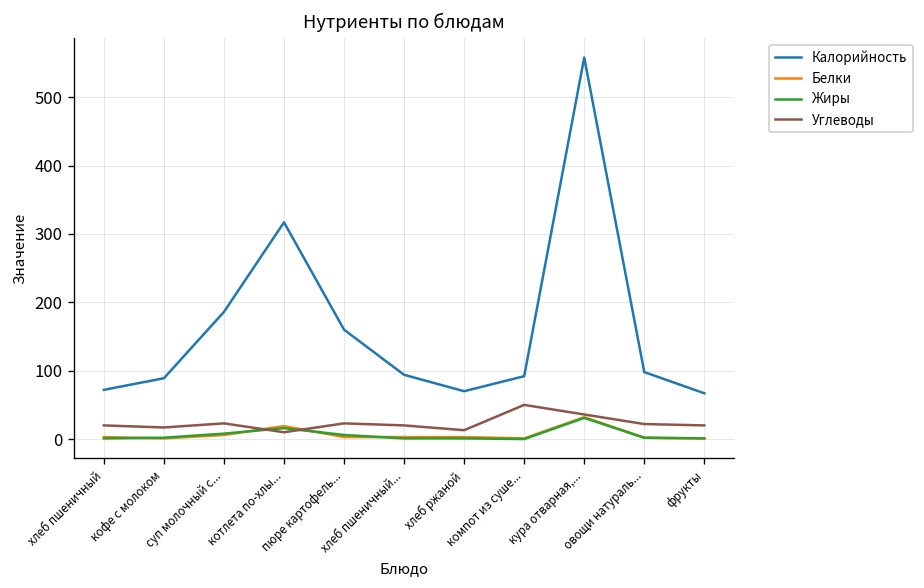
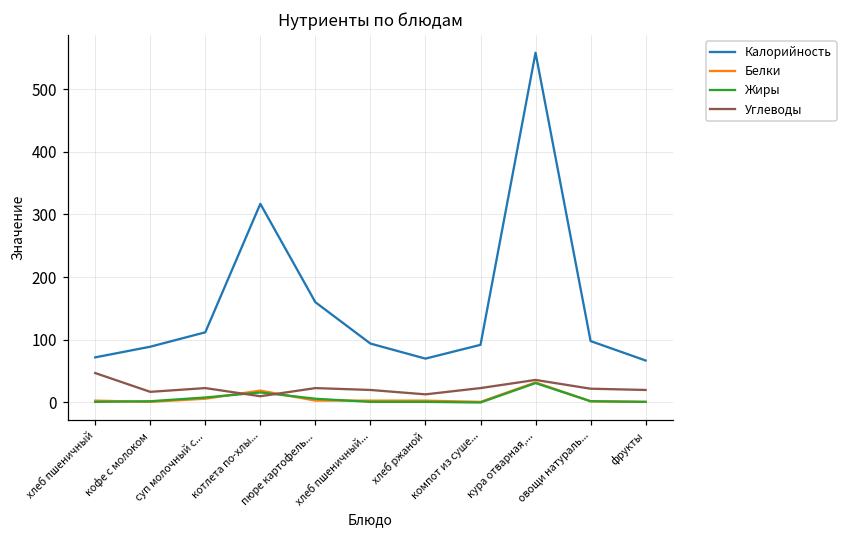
  {
    "Калорийность": {
      "хлеб пшеничный": 70,
      "кофе с молоком": 90,
-     "суп молочный с...": 190,
+     "суп молочный с...": 110,
      "котлета по-хлы...": 320,
      "пюре картофель...": 160,
      "хлеб пшеничный...": 90,
      "хлеб ржаной": 70,
      "компот из суше...": 90,
      "кура отварная,...": 560,
      "овощи натураль...": 100,
      "фрукты": 70
    },
    "Углеводы": {
-     "хлеб пшеничный": 20,
+     "хлеб пшеничный": 50,
      "кофе с молоком": 20,
      "суп молочный с...": 20,
      "котлета по-хлы...": 10,
      "пюре картофель...": 20,
      "хлеб пшеничный...": 20,
      "хлеб ржаной": 10,
-     "компот из суше...": 50,
+     "компот из суше...": 20,
      "овощи натураль...": 20,
      "фрукты": 20
    }
  }
